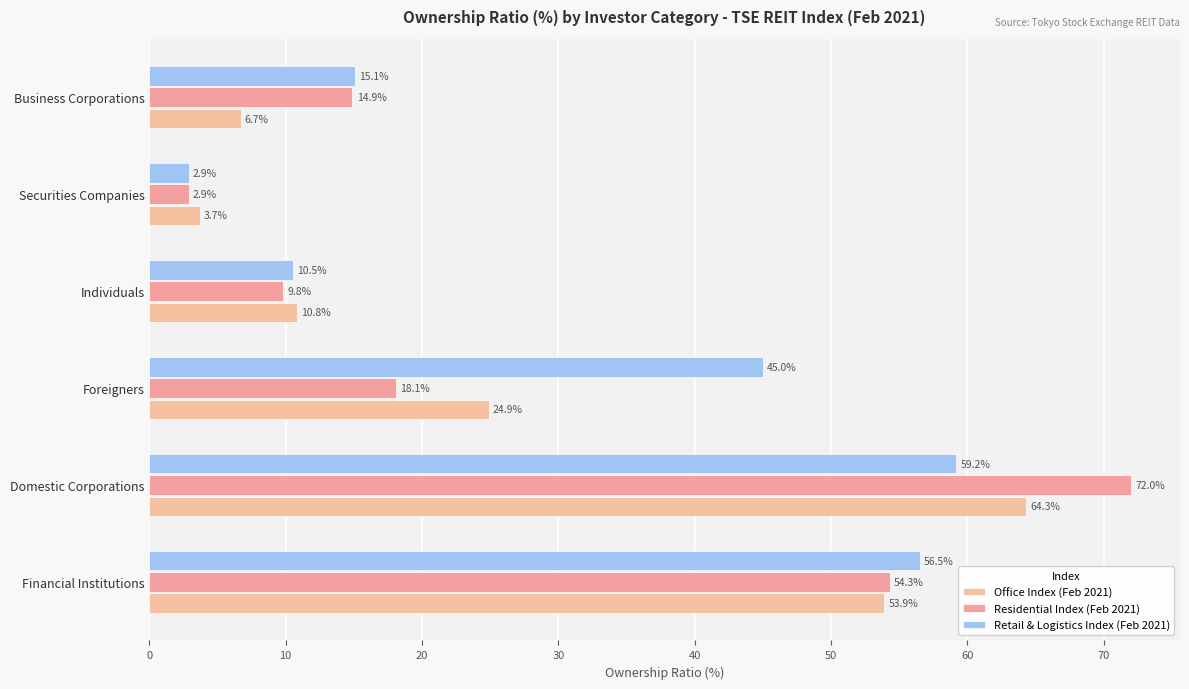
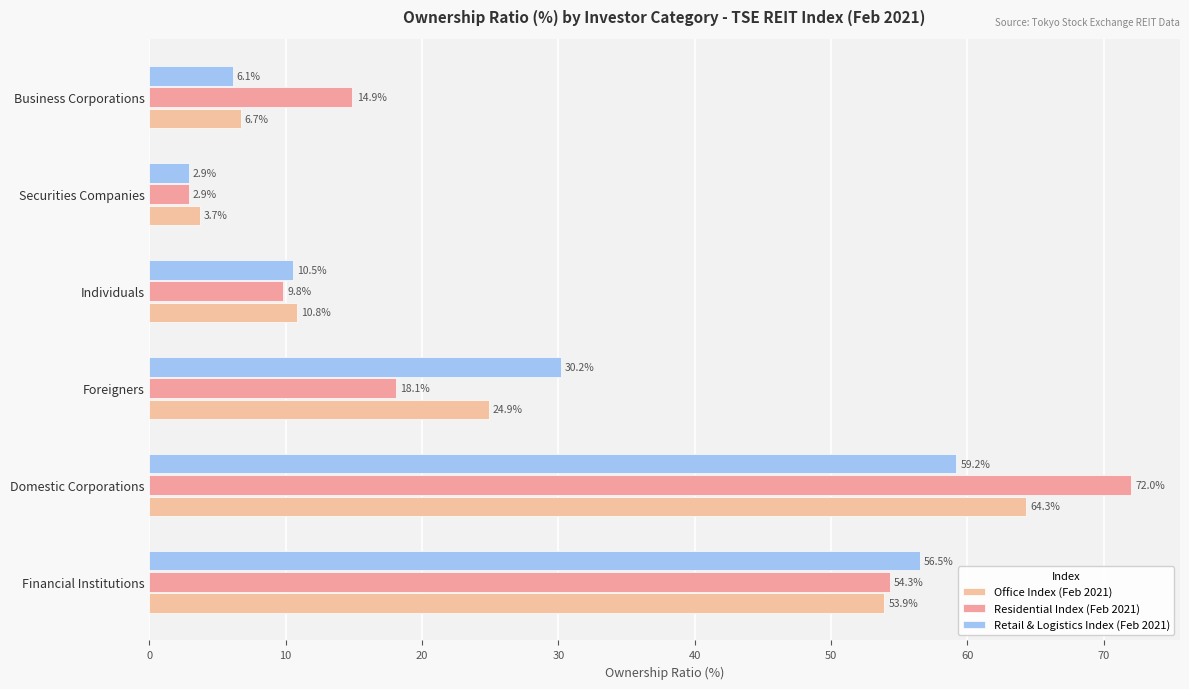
  {
    "Retail & Logistics Index (Feb 2021)": {
-     "Business Corporations": "15.1%",
+     "Business Corporations": "6.1%",
      "Securities Companies": "2.9%",
      "Individuals": "10.5%",
-     "Foreigners": "45.0%",
+     "Foreigners": "30.2%",
      "Domestic Corporations": "59.2%",
      "Financial Institutions": "56.5%"
    }
  }
